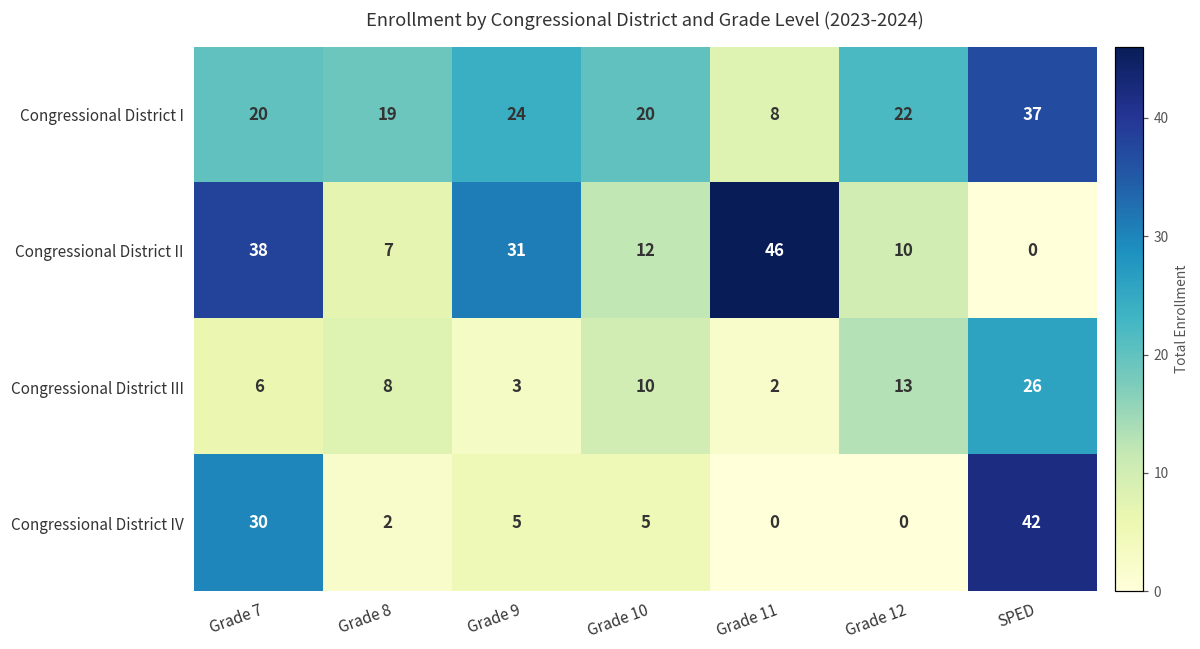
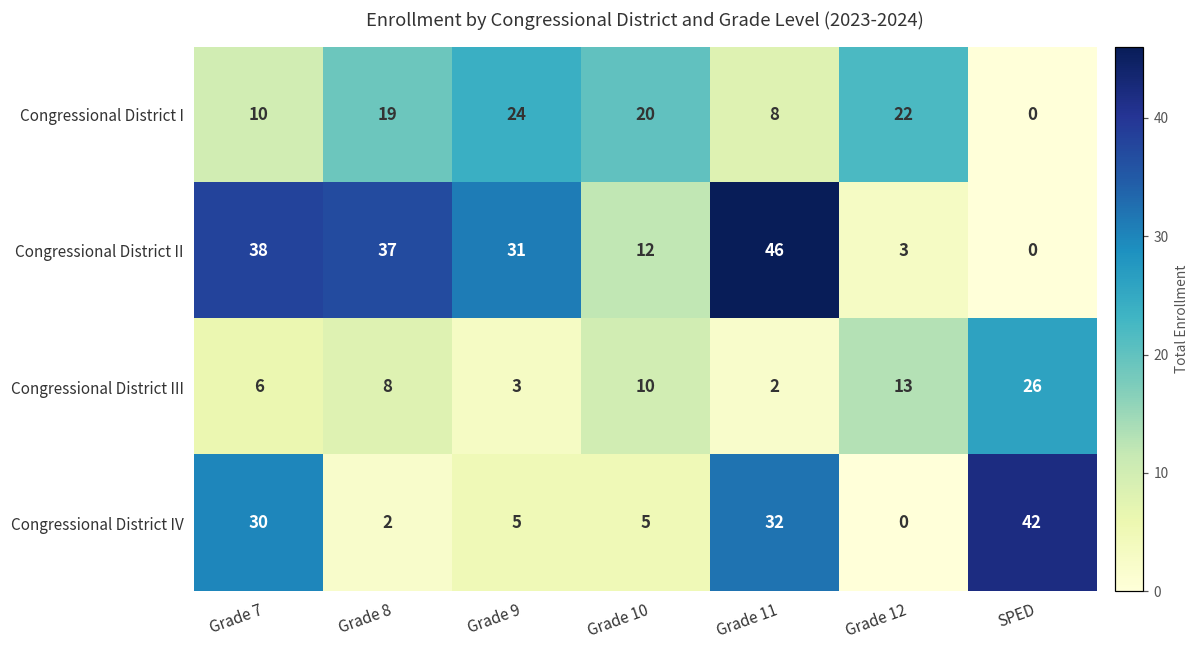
  {
    "Congressional District I": {
-     "Grade 7": 20,
+     "Grade 7": 10,
      "Grade 8": 19,
      "Grade 9": 24,
      "Grade 10": 20,
      "Grade 11": 8,
      "Grade 12": 22,
-     "SPED": 37
+     "SPED": 0
    },
    "Congressional District II": {
      "Grade 7": 38,
-     "Grade 8": 7,
+     "Grade 8": 37,
      "Grade 9": 31,
      "Grade 10": 12,
      "Grade 11": 46,
-     "Grade 12": 10,
+     "Grade 12": 3,
      "SPED": 0
    },
    "Congressional District III": {
      "Grade 7": 6,
      "Grade 8": 8,
      "Grade 9": 3,
      "Grade 10": 10,
      "Grade 11": 2,
      "Grade 12": 13,
      "SPED": 26
    },
    "Congressional District IV": {
      "Grade 7": 30,
      "Grade 8": 2,
      "Grade 9": 5,
      "Grade 10": 5,
-     "Grade 11": 0,
+     "Grade 11": 32,
      "Grade 12": 0,
      "SPED": 42
    }
  }
